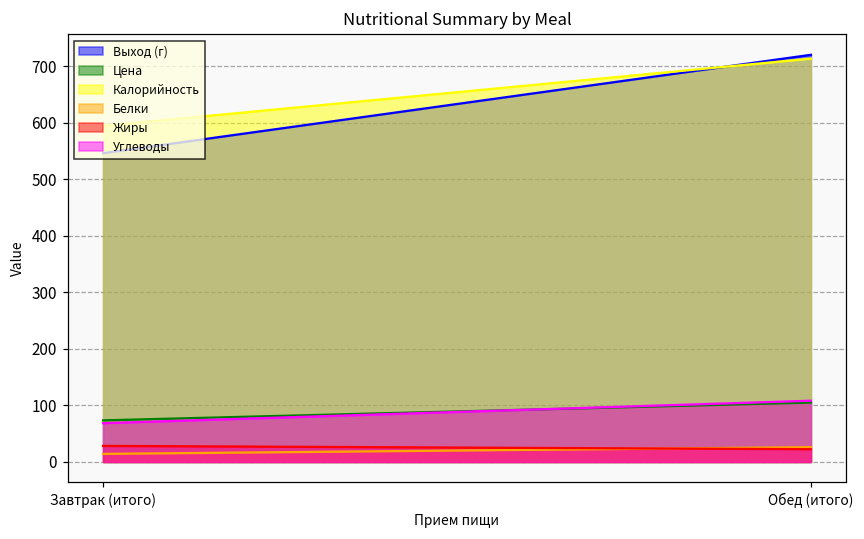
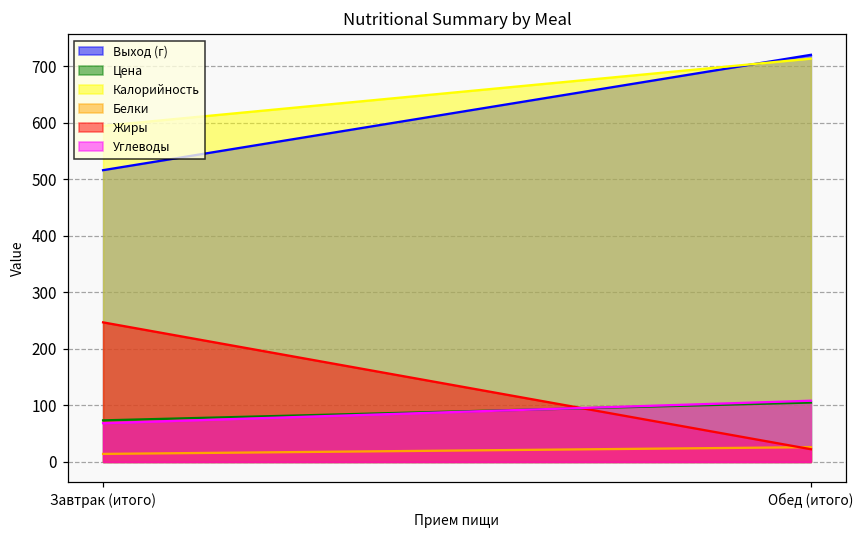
  {
    "Выход (г)": {
-     "Завтрак (итого)": 550,
+     "Завтрак (итого)": 520,
      "Обед (итого)": 720
    },
    "Калорийность": {
      "Обед (итого)": 710
    },
    "Белки": {
      "Завтрак (итого)": 10
    },
    "Жиры": {
-     "Завтрак (итого)": 30
+     "Завтрак (итого)": 250
    }
  }
